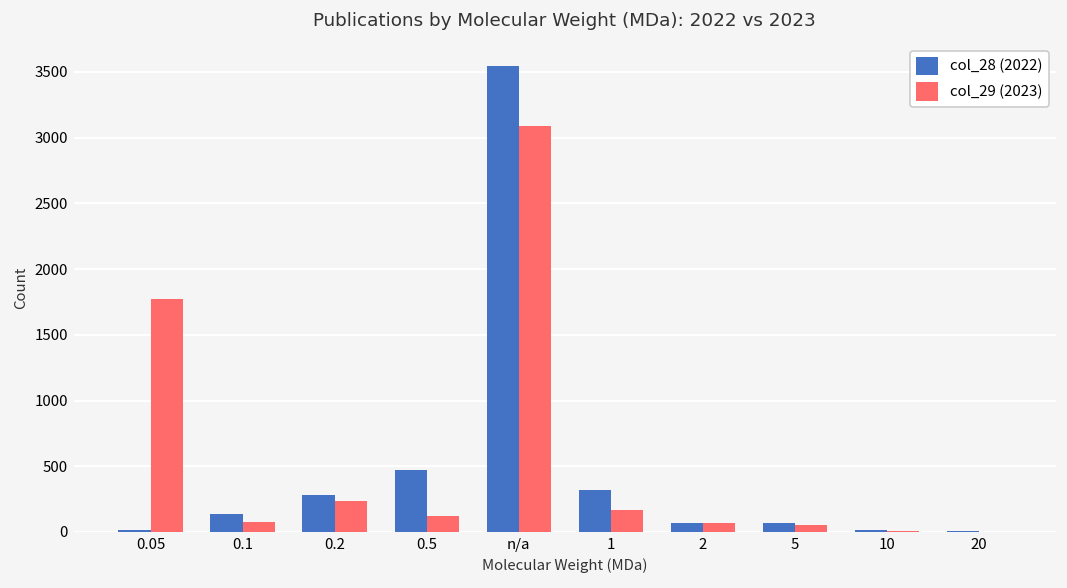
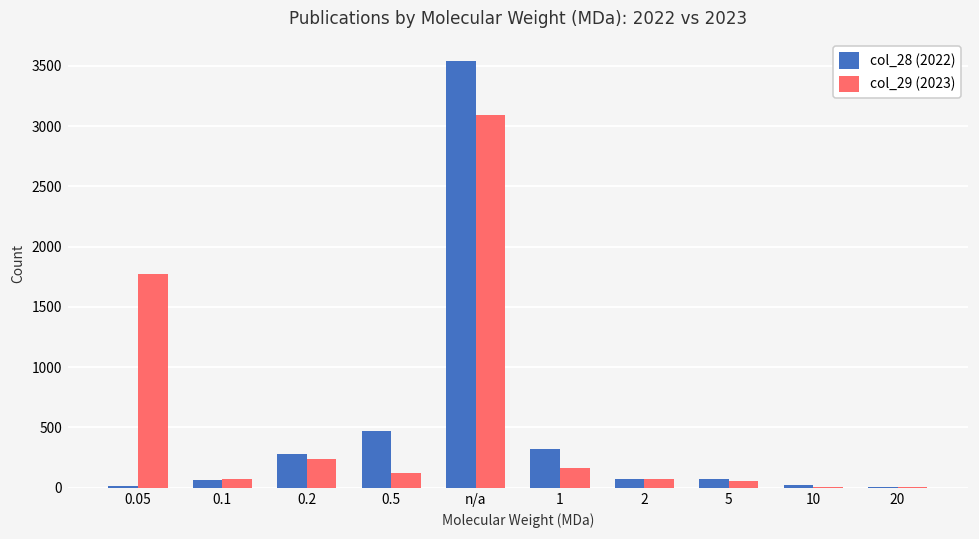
  {
    "col_28 (2022)": {
-     "0.1": 140,
+     "0.1": 60,
      "0.2": 280,
      "0.5": 470,
      "n/a": 3540,
      "1": 320,
      "2": 70,
      "5": 70
    },
    "col_29 (2023)": {
      "0.05": 1780,
      "0.1": 70,
      "0.2": 230,
      "0.5": 120,
      "n/a": 3090,
      "1": 170,
      "2": 70,
      "5": 50
    }
  }
